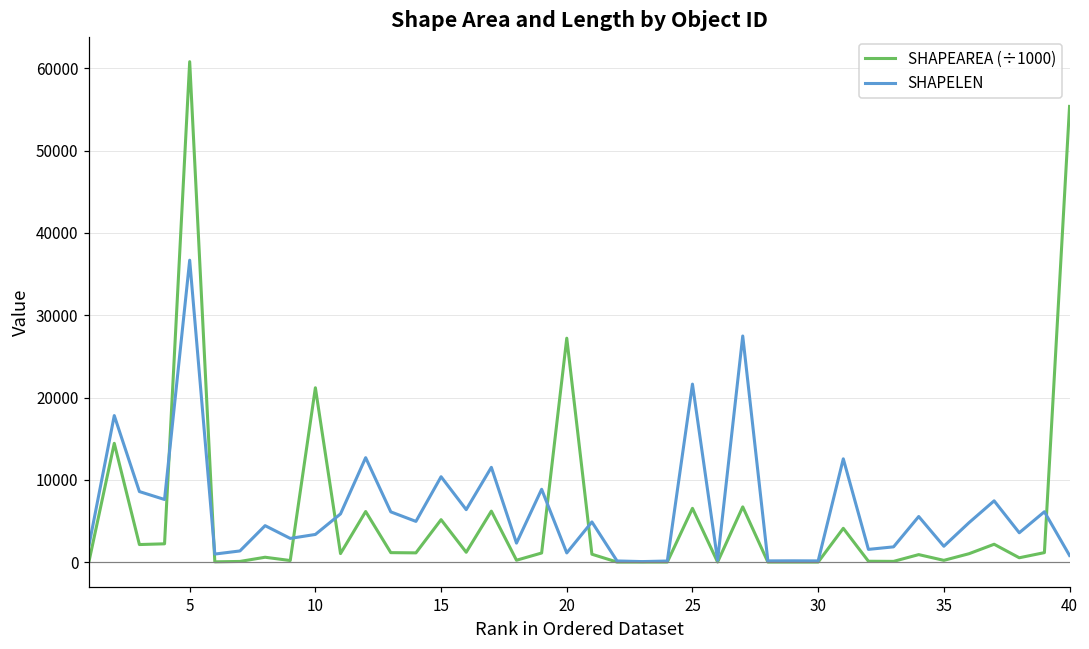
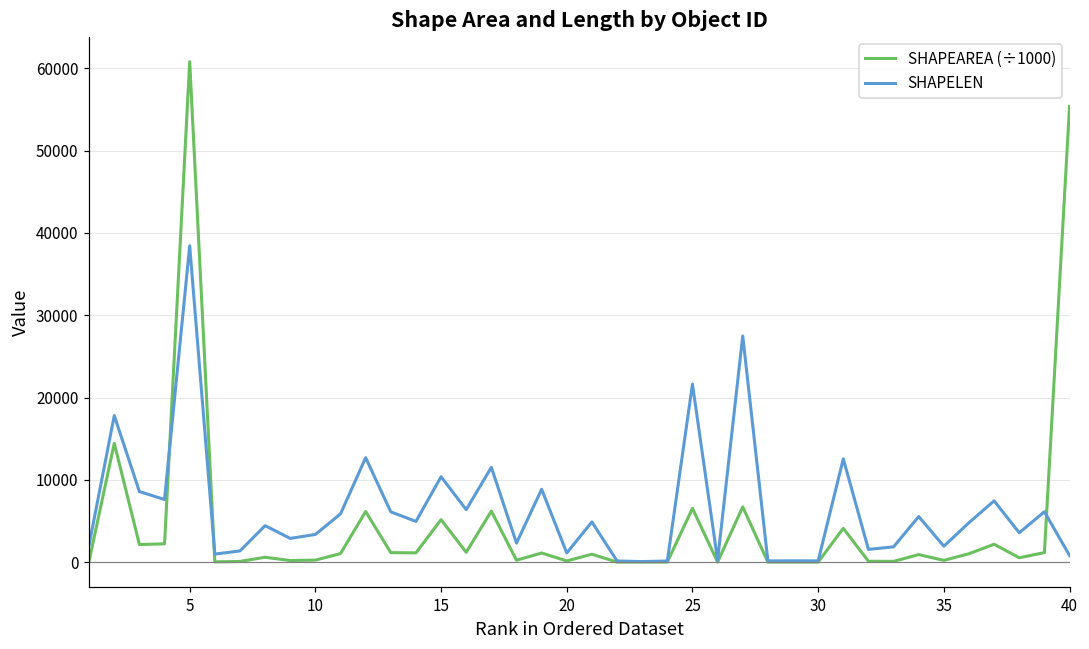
  {
    "SHAPEAREA (÷1000)": {
      "5": 61000,
-     "10": 21000,
+     "10": 0,
      "15": 5000,
-     "20": 27000,
+     "20": 0,
      "25": 7000,
      "35": 0,
      "40": 55000
    },
    "SHAPELEN": {
-     "5": 37000,
+     "5": 38000,
      "10": 3000,
      "15": 10000,
      "20": 1000,
      "25": 22000,
      "35": 2000,
      "40": 1000
    }
  }
